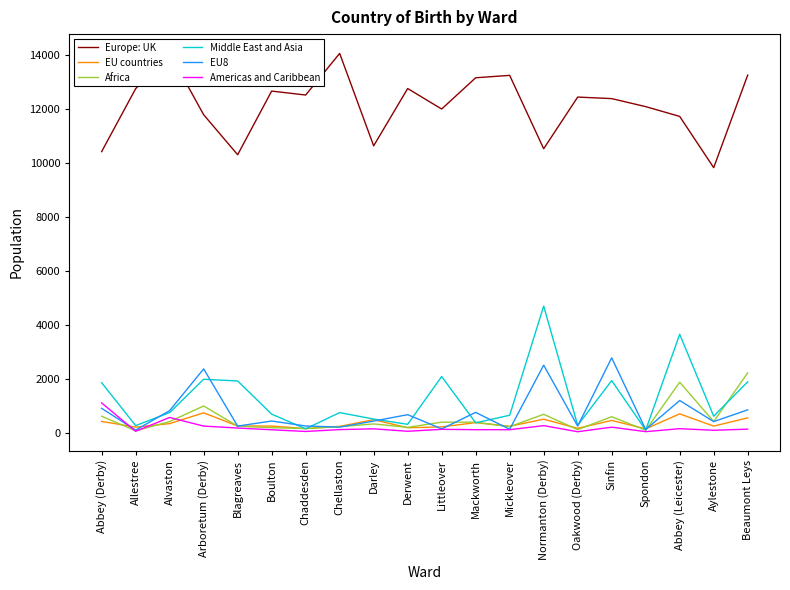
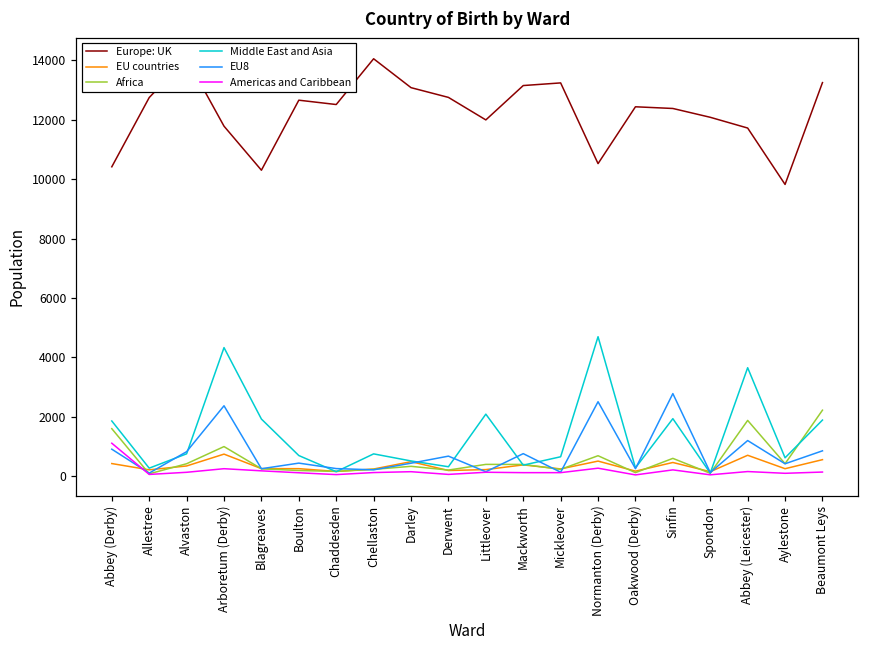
  {
    "Europe: UK": {
      "Abbey (Derby)": 10400,
      "Allestree": 12700,
      "Arboretum (Derby)": 11800,
      "Blagreaves": 10300,
      "Boulton": 12700,
      "Chaddesden": 12500,
      "Chellaston": 14100,
-     "Darley": 10600,
+     "Darley": 13100,
      "Derwent": 12800,
      "Littleover": 12000,
      "Mackworth": 13200,
      "Mickleover": 13200,
      "Normanton (Derby)": 10500,
      "Oakwood (Derby)": 12400,
      "Sinfin": 12400,
      "Spondon": 12100,
      "Abbey (Leicester)": 11700,
      "Aylestone": 9800,
      "Beaumont Leys": 13300
    },
    "EU countries": {
      "Abbey (Derby)": 400,
      "Arboretum (Derby)": 700,
      "Normanton (Derby)": 500,
      "Sinfin": 500,
      "Abbey (Leicester)": 700,
      "Aylestone": 200,
      "Beaumont Leys": 600
    },
    "Africa": {
-     "Abbey (Derby)": 600,
+     "Abbey (Derby)": 1600,
      "Arboretum (Derby)": 1000,
      "Darley": 300,
      "Littleover": 400,
      "Normanton (Derby)": 700,
      "Sinfin": 600,
      "Abbey (Leicester)": 1900,
      "Beaumont Leys": 2200
    },
    "Middle East and Asia": {
      "Abbey (Derby)": 1900,
-     "Arboretum (Derby)": 2000,
+     "Arboretum (Derby)": 4300,
      "Blagreaves": 1900,
      "Boulton": 700,
      "Chellaston": 700,
      "Derwent": 300,
      "Littleover": 2100,
      "Mickleover": 700,
      "Normanton (Derby)": 4700,
      "Sinfin": 1900,
      "Abbey (Leicester)": 3600,
      "Aylestone": 600,
      "Beaumont Leys": 1900
    },
    "EU8": {
      "Abbey (Derby)": 900,
      "Arboretum (Derby)": 2400,
      "Boulton": 400,
      "Derwent": 700,
      "Mackworth": 800,
      "Normanton (Derby)": 2500,
      "Sinfin": 2800,
      "Abbey (Leicester)": 1200,
      "Beaumont Leys": 900
    },
    "Americas and Caribbean": {
      "Abbey (Derby)": 1100,
-     "Alvaston": 600,
+     "Alvaston": 100,
      "Arboretum (Derby)": 200,
      "Chaddesden": 0,
      "Darley": 100,
      "Derwent": 100,
      "Mackworth": 100,
      "Normanton (Derby)": 300,
      "Sinfin": 200,
      "Abbey (Leicester)": 200,
      "Aylestone": 100,
      "Beaumont Leys": 100
    }
  }
